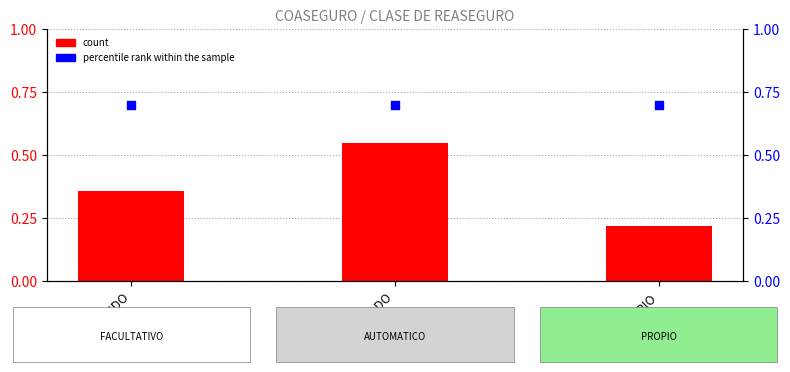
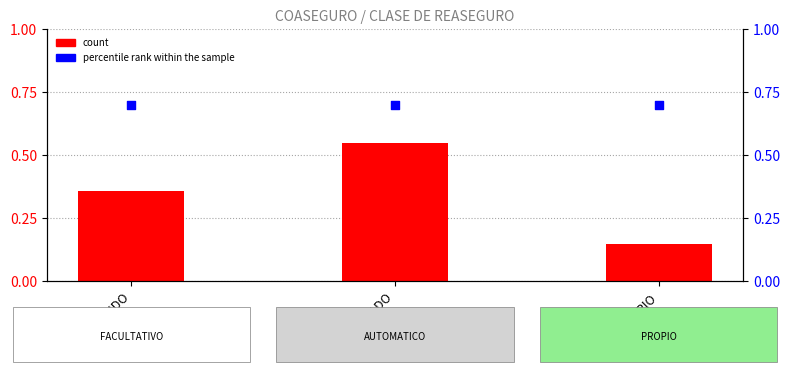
  {
    "count": {
      "CEDIDO": 0.36,
      "ACEPTADO": 0.55,
-     "PROPIO": 0.22
+     "PROPIO": 0.15
    }
  }
